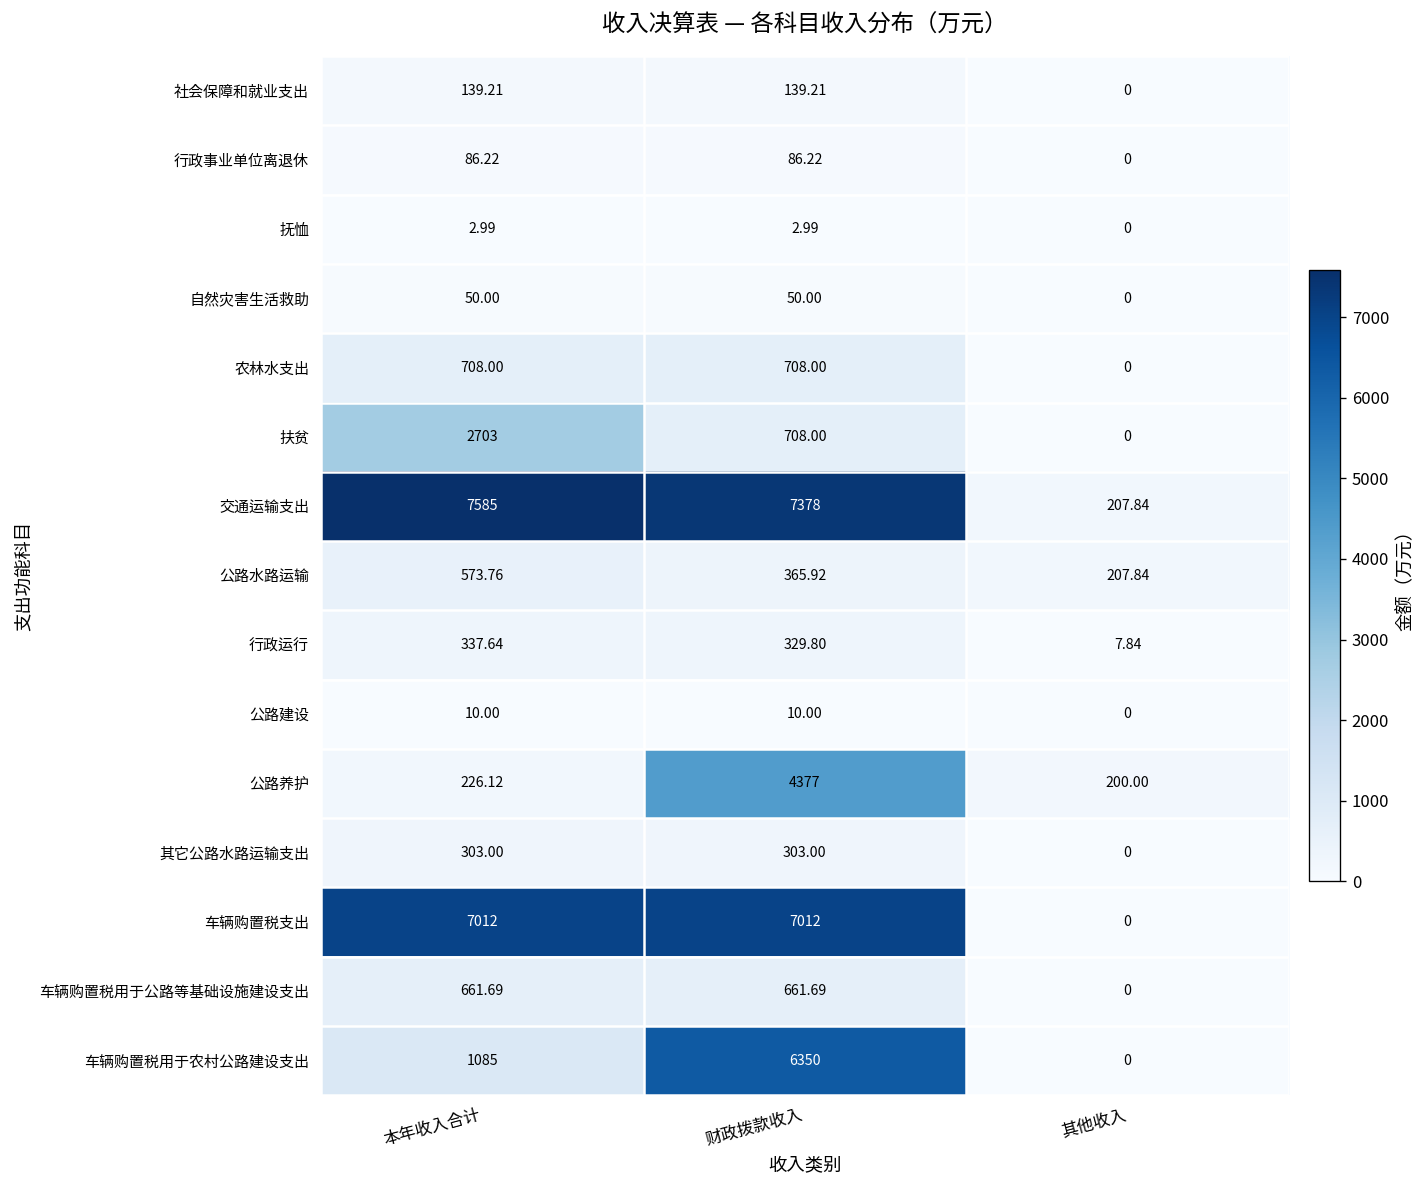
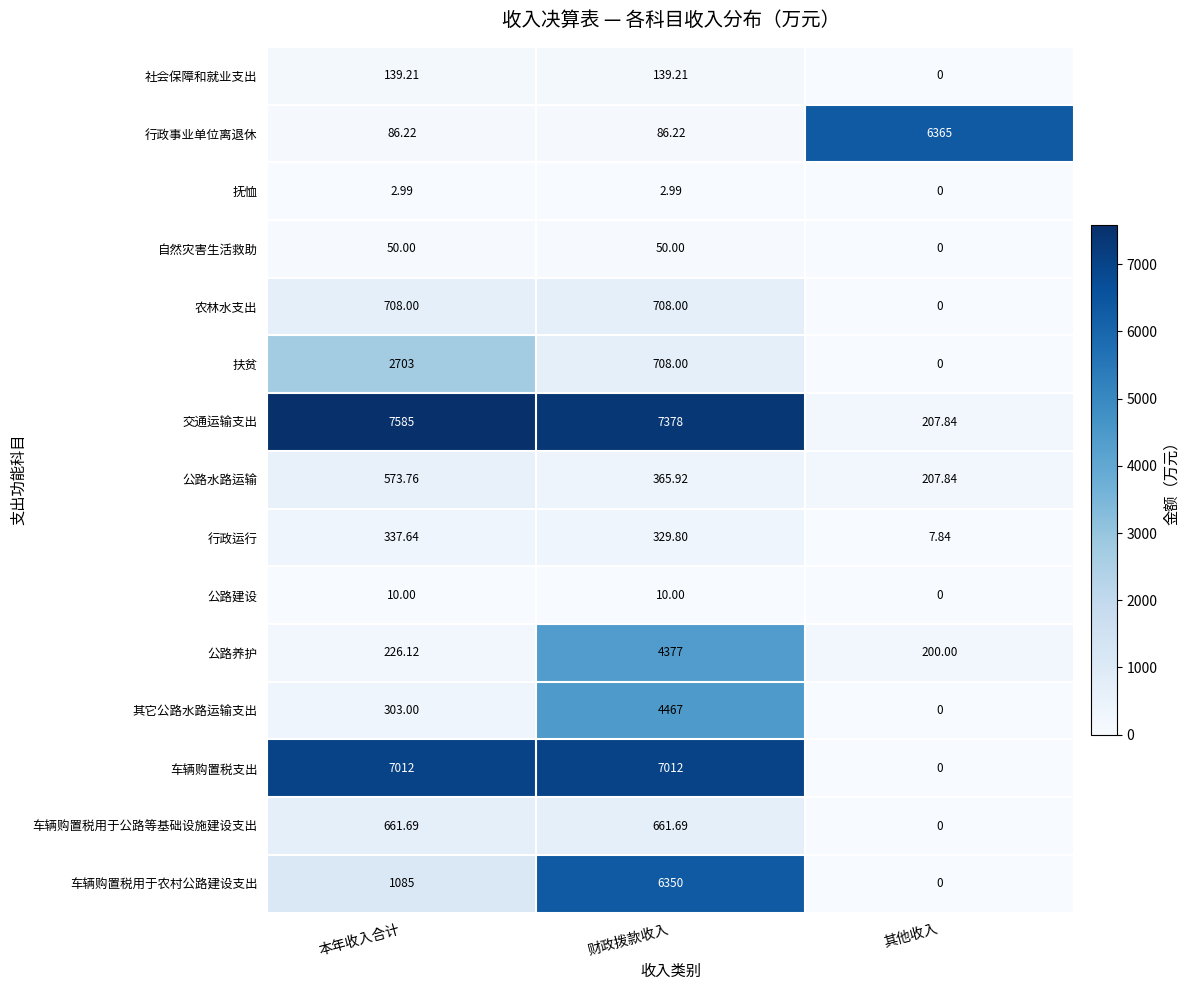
  {
    "社会保障和就业支出": {
      "本年收入合计": 139.21,
      "财政拨款收入": 139.21,
      "其他收入": 0
    },
    "行政事业单位离退休": {
      "本年收入合计": 86.22,
      "财政拨款收入": 86.22,
-     "其他收入": 0
+     "其他收入": 6365
    },
    "抚恤": {
      "本年收入合计": 2.99,
      "财政拨款收入": 2.99,
      "其他收入": 0
    },
    "自然灾害生活救助": {
      "本年收入合计": 50.00,
      "财政拨款收入": 50.00,
      "其他收入": 0
    },
    "农林水支出": {
      "本年收入合计": 708.00,
      "财政拨款收入": 708.00,
      "其他收入": 0
    },
    "扶贫": {
      "本年收入合计": 2703,
      "财政拨款收入": 708.00,
      "其他收入": 0
    },
    "交通运输支出": {
      "本年收入合计": 7585,
      "财政拨款收入": 7378,
      "其他收入": 207.84
    },
    "公路水路运输": {
      "本年收入合计": 573.76,
      "财政拨款收入": 365.92,
      "其他收入": 207.84
    },
    "行政运行": {
      "本年收入合计": 337.64,
      "财政拨款收入": 329.80,
      "其他收入": 7.84
    },
    "公路建设": {
      "本年收入合计": 10.00,
      "财政拨款收入": 10.00,
      "其他收入": 0
    },
    "公路养护": {
      "本年收入合计": 226.12,
      "财政拨款收入": 4377,
      "其他收入": 200.00
    },
    "其它公路水路运输支出": {
      "本年收入合计": 303.00,
-     "财政拨款收入": 303.00,
+     "财政拨款收入": 4467,
      "其他收入": 0
    },
    "车辆购置税支出": {
      "本年收入合计": 7012,
      "财政拨款收入": 7012,
      "其他收入": 0
    },
    "车辆购置税用于公路等基础设施建设支出": {
      "本年收入合计": 661.69,
      "财政拨款收入": 661.69,
      "其他收入": 0
    },
    "车辆购置税用于农村公路建设支出": {
      "本年收入合计": 1085,
      "财政拨款收入": 6350,
      "其他收入": 0
    }
  }
